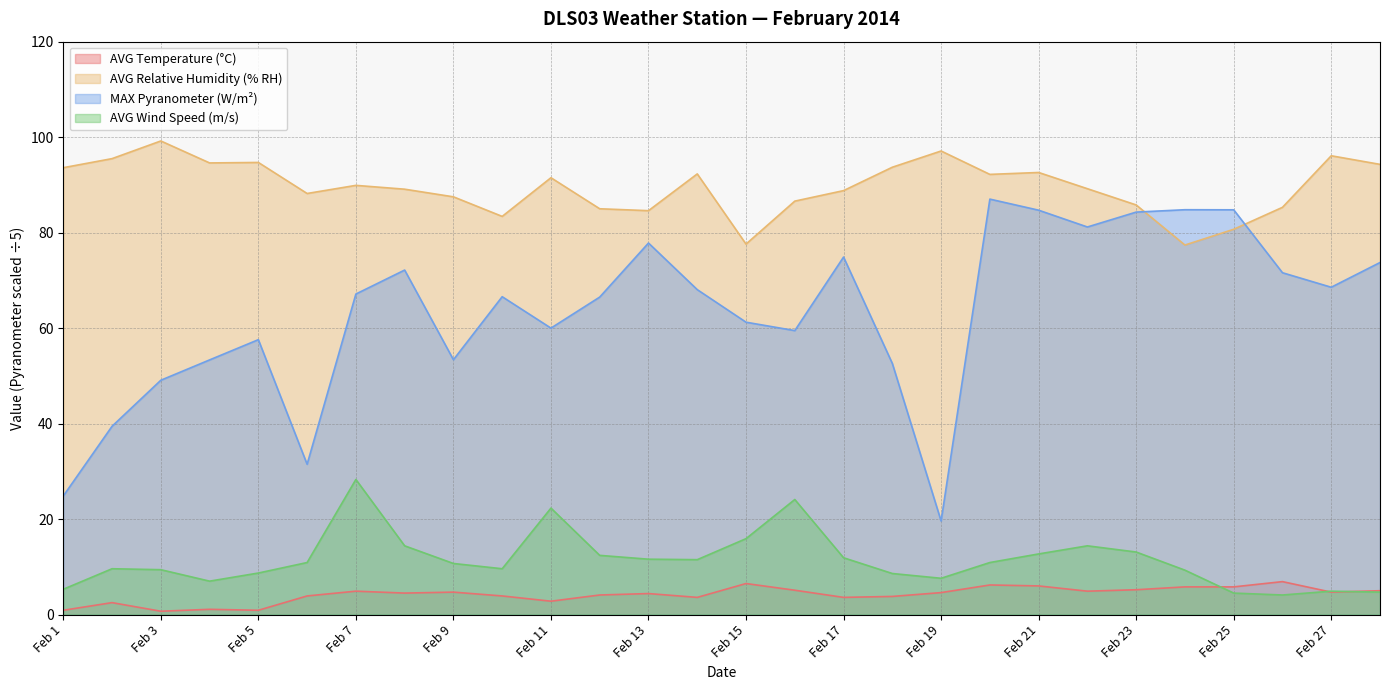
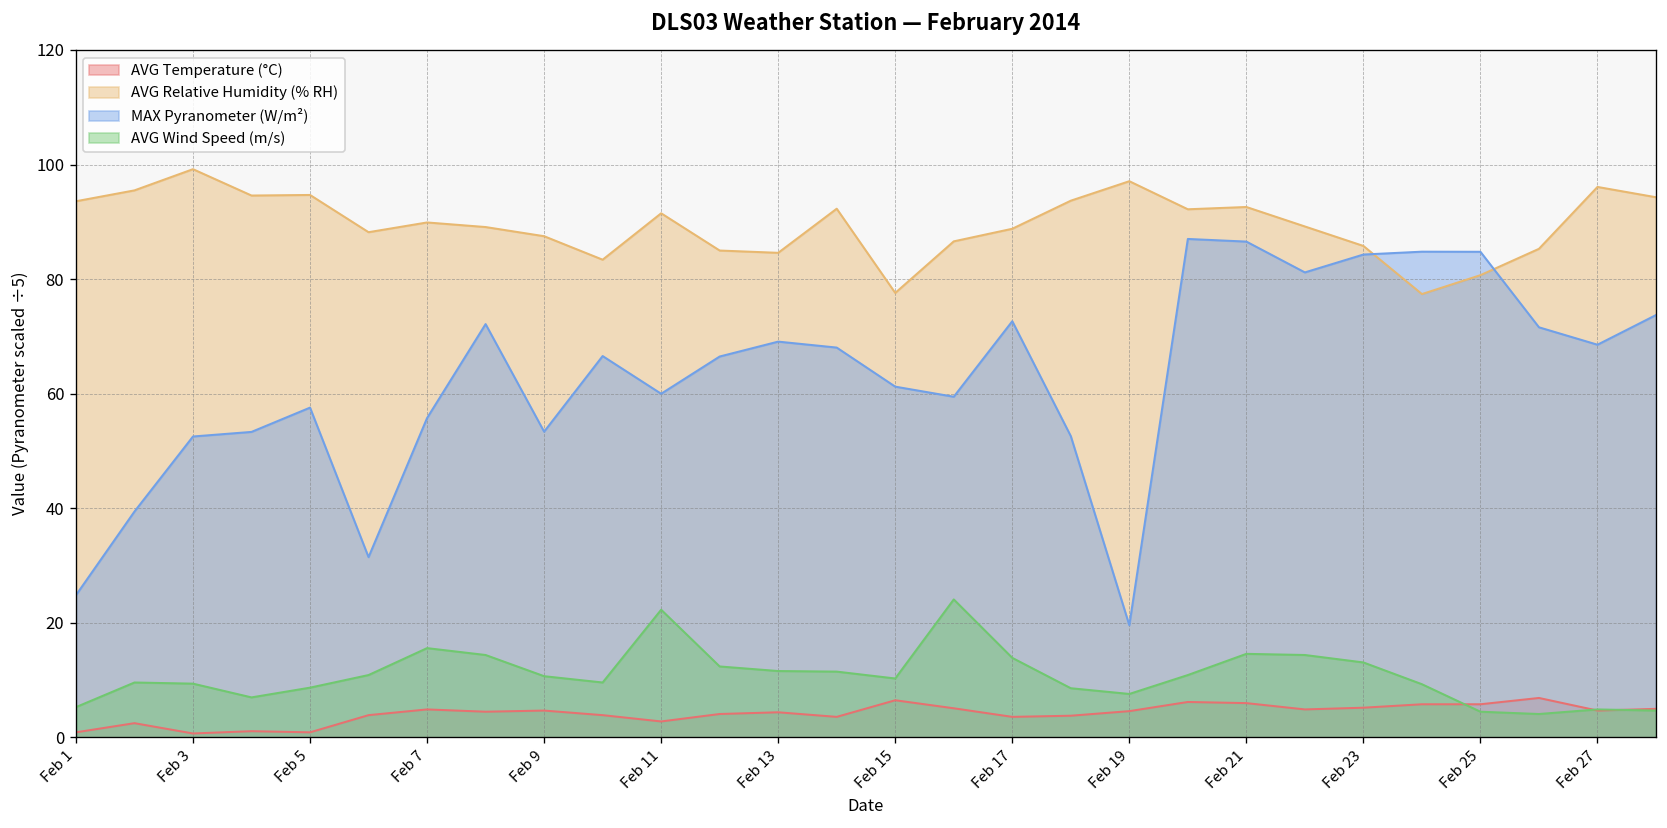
  {
    "MAX Pyranometer (W/m²)": {
      "Feb 1": 25,
-     "Feb 3": 49,
+     "Feb 3": 53,
      "Feb 5": 58,
-     "Feb 7": 67,
+     "Feb 7": 56,
      "Feb 9": 53,
      "Feb 11": 60,
-     "Feb 13": 78,
+     "Feb 13": 69,
      "Feb 15": 61,
-     "Feb 17": 75,
+     "Feb 17": 73,
      "Feb 19": 20,
-     "Feb 21": 85,
+     "Feb 21": 87,
      "Feb 23": 84,
      "Feb 25": 85,
      "Feb 27": 69
    },
    "AVG Wind Speed (m/s)": {
      "Feb 1": 5,
      "Feb 3": 9,
      "Feb 5": 9,
-     "Feb 7": 28,
+     "Feb 7": 16,
      "Feb 9": 11,
      "Feb 11": 22,
      "Feb 13": 12,
-     "Feb 15": 16,
-     "Feb 17": 12,
+     "Feb 15": 10,
+     "Feb 17": 14,
      "Feb 19": 8,
-     "Feb 21": 13,
+     "Feb 21": 15,
      "Feb 23": 13,
      "Feb 25": 5
    }
  }
